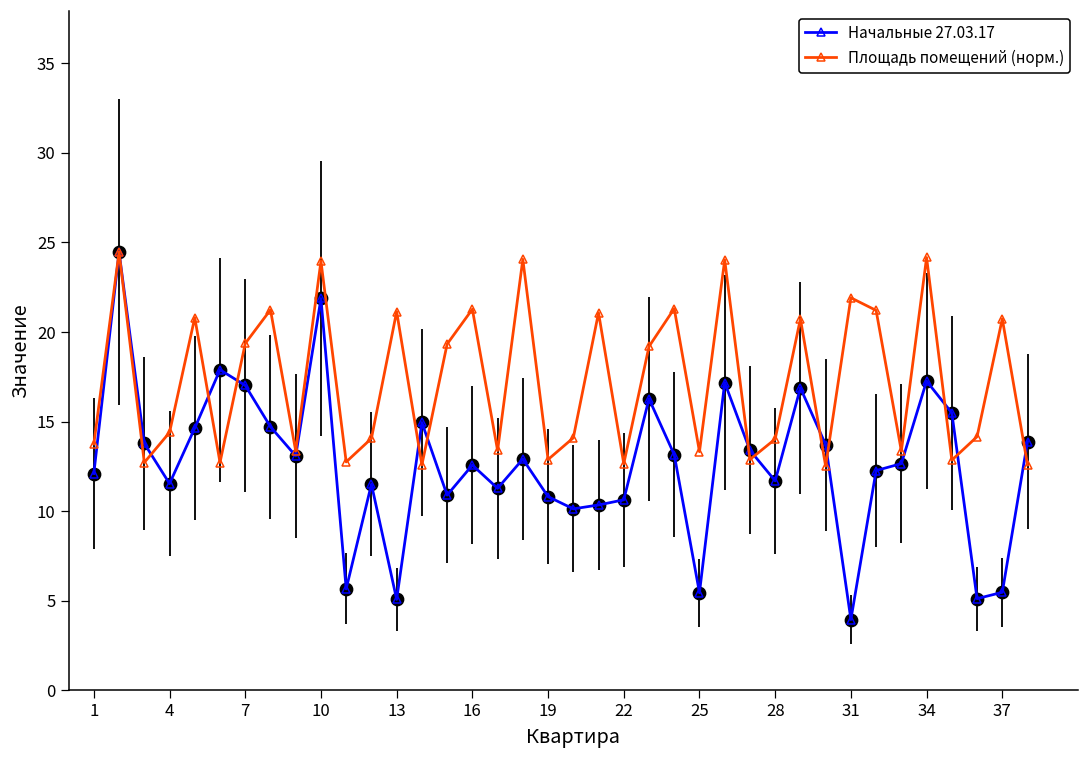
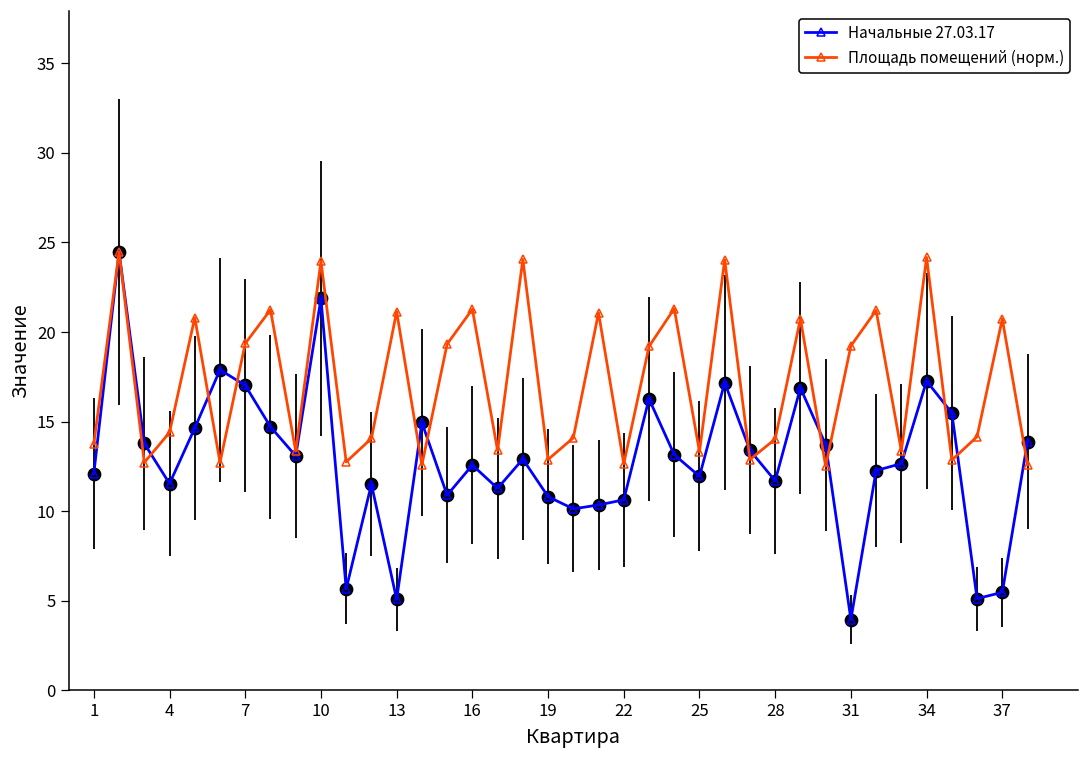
  {
    "Начальные 27.03.17": {
      "1": 12.1,
      "4": 11.5,
      "7": 17.0,
      "10": 21.9,
      "13": 5.1,
      "16": 12.6,
      "19": 10.8,
      "22": 10.6,
-     "25": 5.5,
+     "25": 11.9,
      "28": 11.7,
      "31": 4.0,
      "34": 17.3,
      "37": 5.5
    },
    "Площадь помещений (норм.)": {
      "1": 13.8,
      "4": 14.4,
      "7": 19.4,
      "10": 24.0,
      "13": 21.1,
      "16": 21.3,
      "19": 12.9,
      "22": 12.7,
      "25": 13.3,
      "28": 14.0,
-     "31": 21.9,
+     "31": 19.2,
      "34": 24.2,
      "37": 20.7
    }
  }
